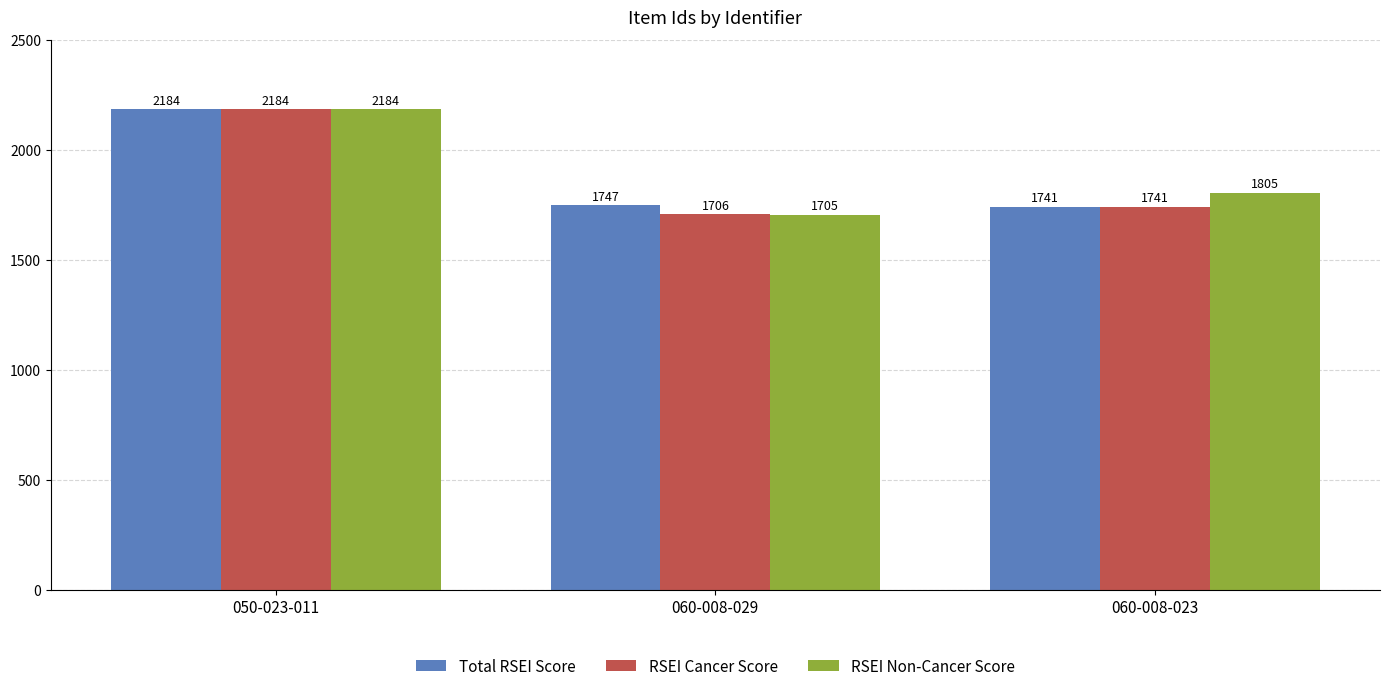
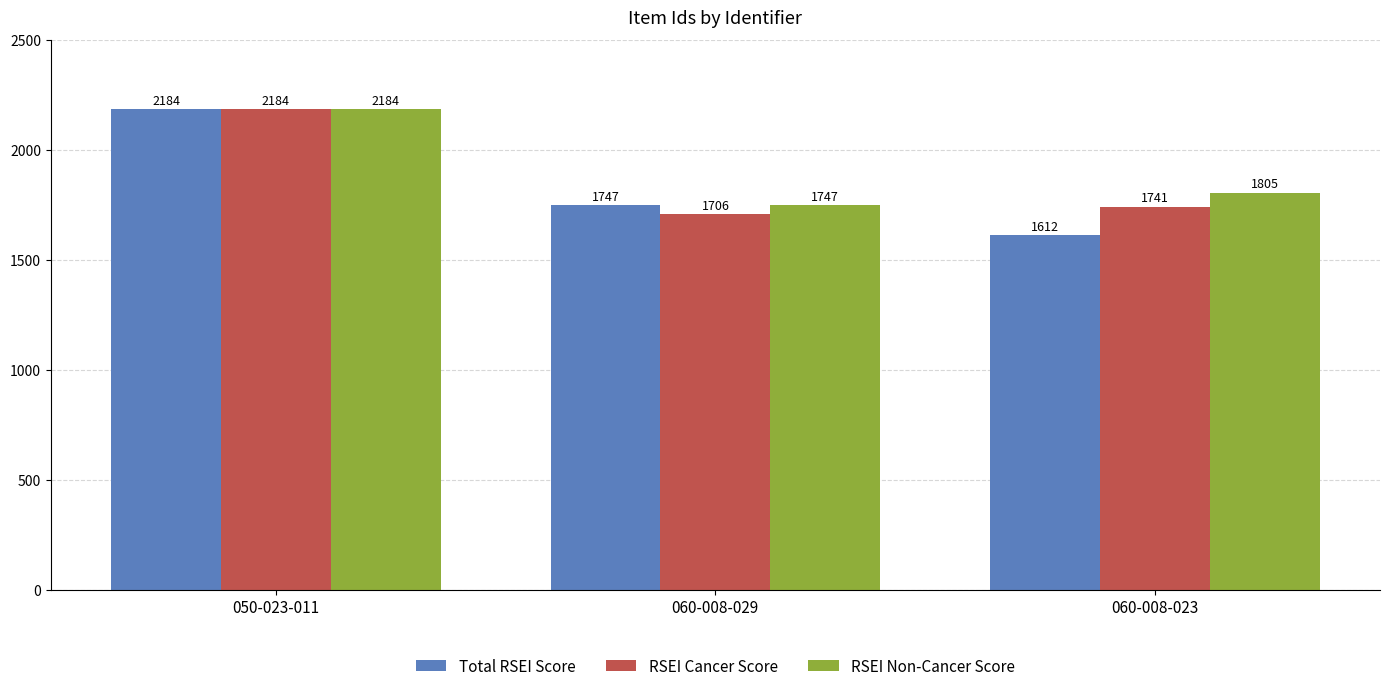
  {
    "Total RSEI Score": {
      "050-023-011": 2184,
      "060-008-029": 1747,
-     "060-008-023": 1741
+     "060-008-023": 1612
    },
    "RSEI Cancer Score": {
      "050-023-011": 2184,
      "060-008-029": 1706,
      "060-008-023": 1741
    },
    "RSEI Non-Cancer Score": {
      "050-023-011": 2184,
-     "060-008-029": 1705,
+     "060-008-029": 1747,
      "060-008-023": 1805
    }
  }
